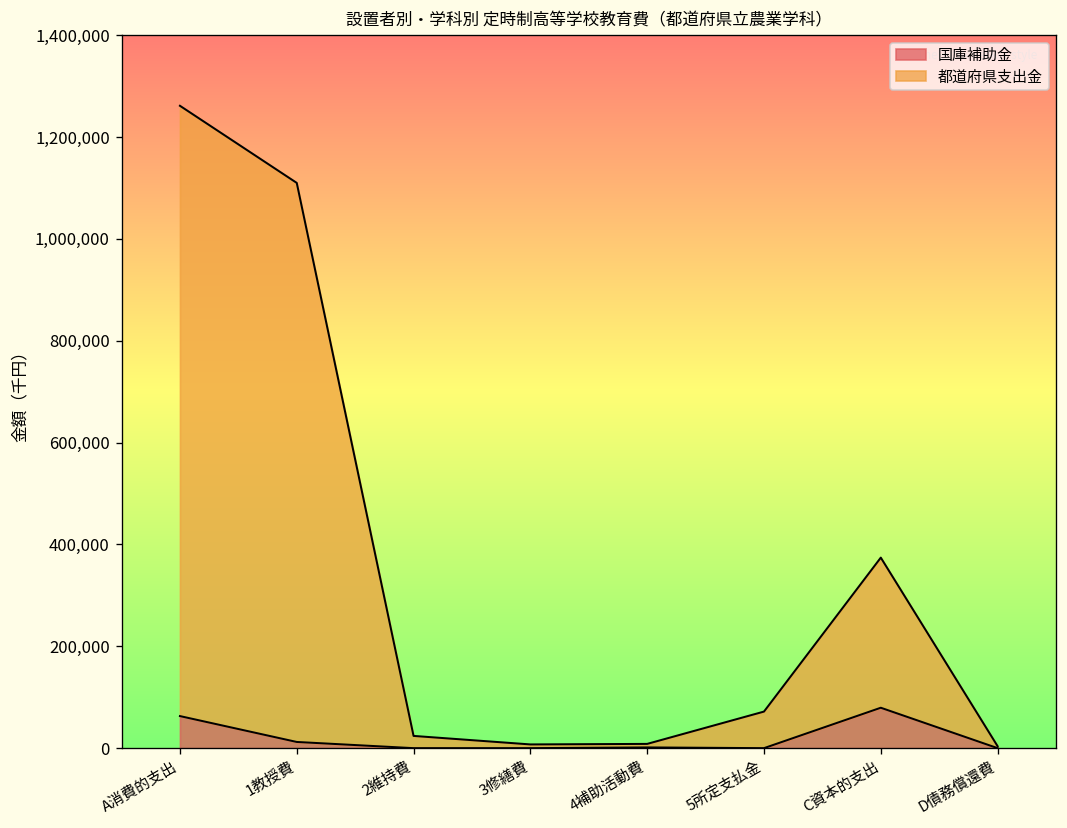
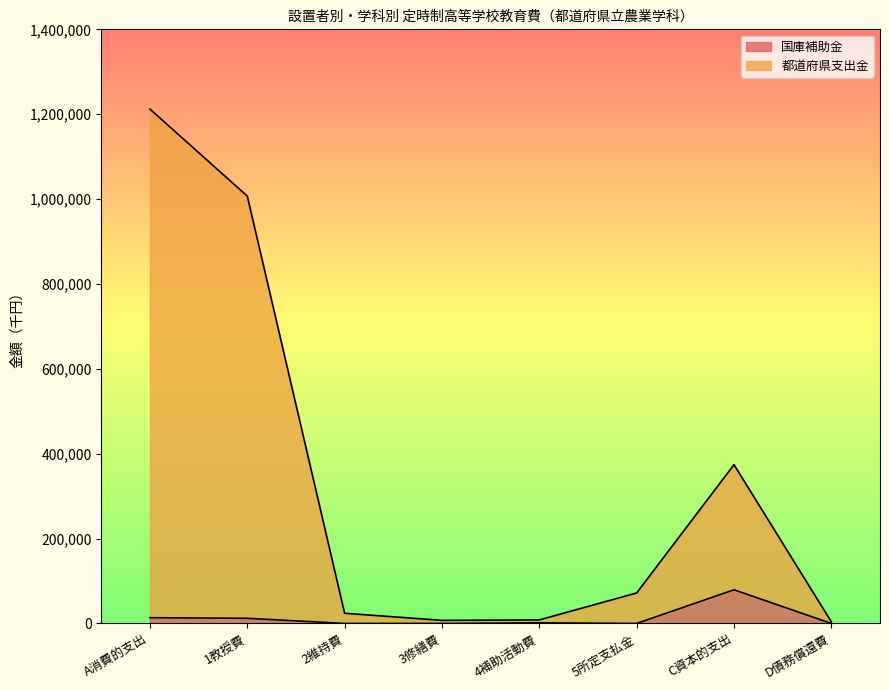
  {
    "国庫補助金": {
-     "A消費的支出": "60,000",
+     "A消費的支出": "10,000",
      "1教授費": "10,000",
      "2維持費": "0",
      "3修繕費": "0",
      "4補助活動費": "0",
      "5所定支払金": "0",
      "C資本的支出": "80,000"
    },
    "都道府県支出金": {
      "A消費的支出": "1,200,000",
-     "1教授費": "1,100,000",
+     "1教授費": "990,000",
      "2維持費": "20,000",
      "3修繕費": "10,000",
      "4補助活動費": "10,000",
      "5所定支払金": "70,000",
      "C資本的支出": "290,000"
    }
  }
